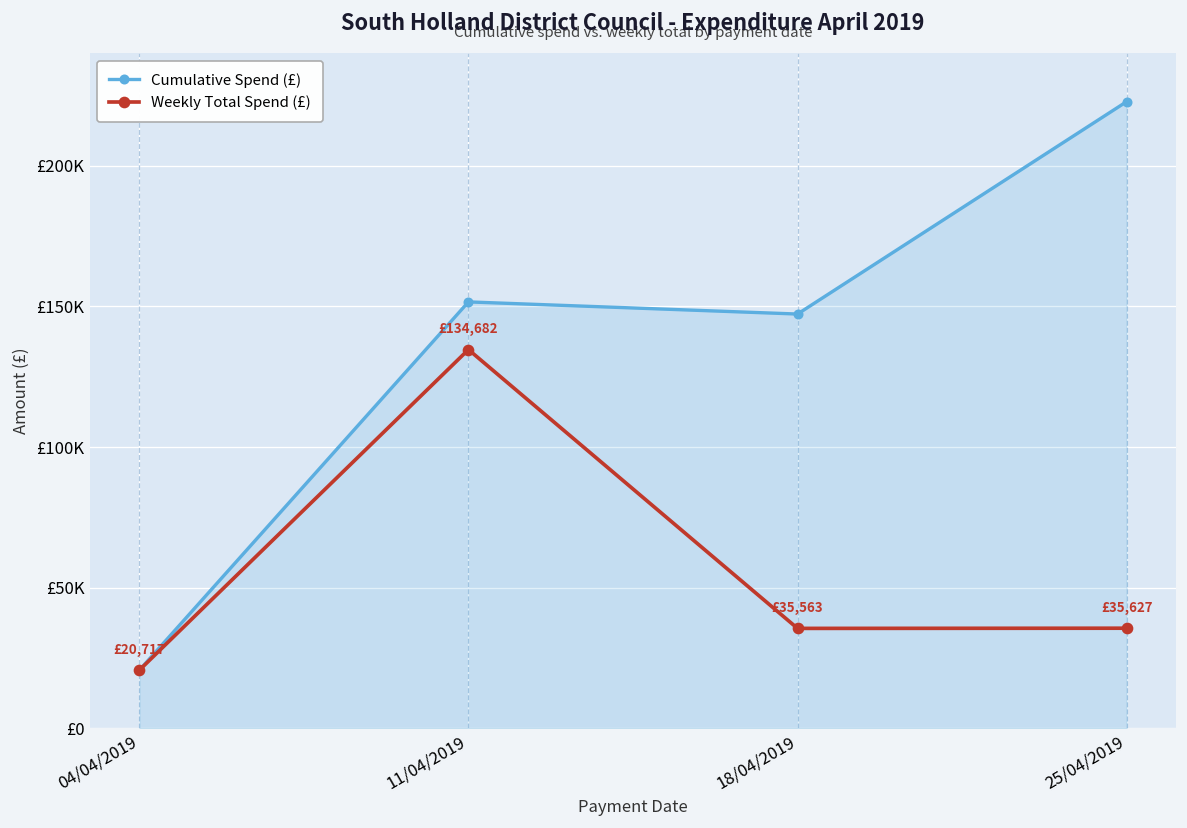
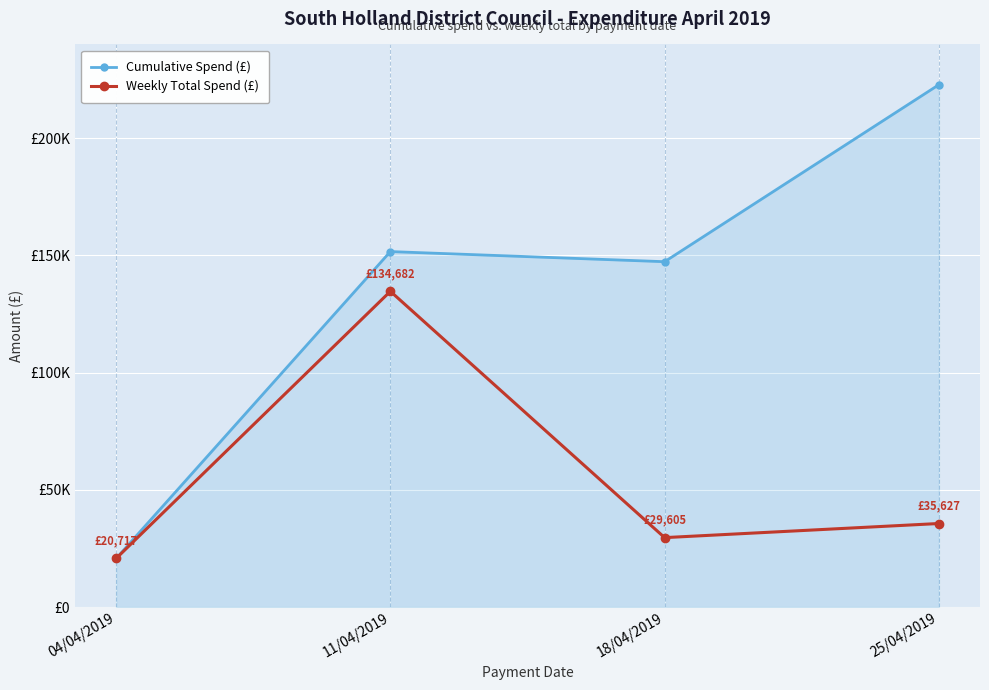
  {
    "Cumulative Spend (£)": {
      "11/04/2019": "£152000",
      "18/04/2019": "£147000",
      "25/04/2019": "£223000"
    },
    "Weekly Total Spend (£)": {
      "11/04/2019": "£134,682",
-     "18/04/2019": "£35,563",
+     "18/04/2019": "£29,605",
      "25/04/2019": "£35,627"
    }
  }
